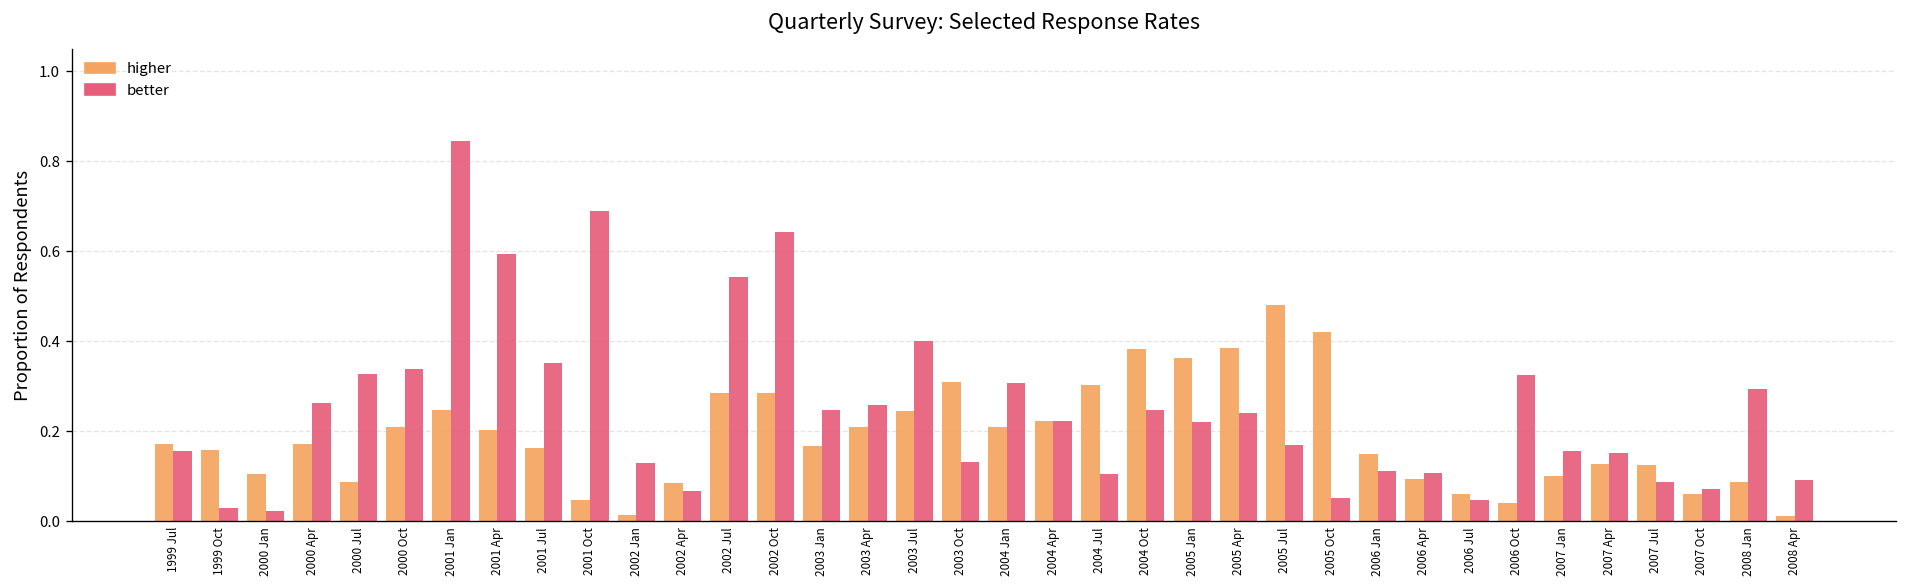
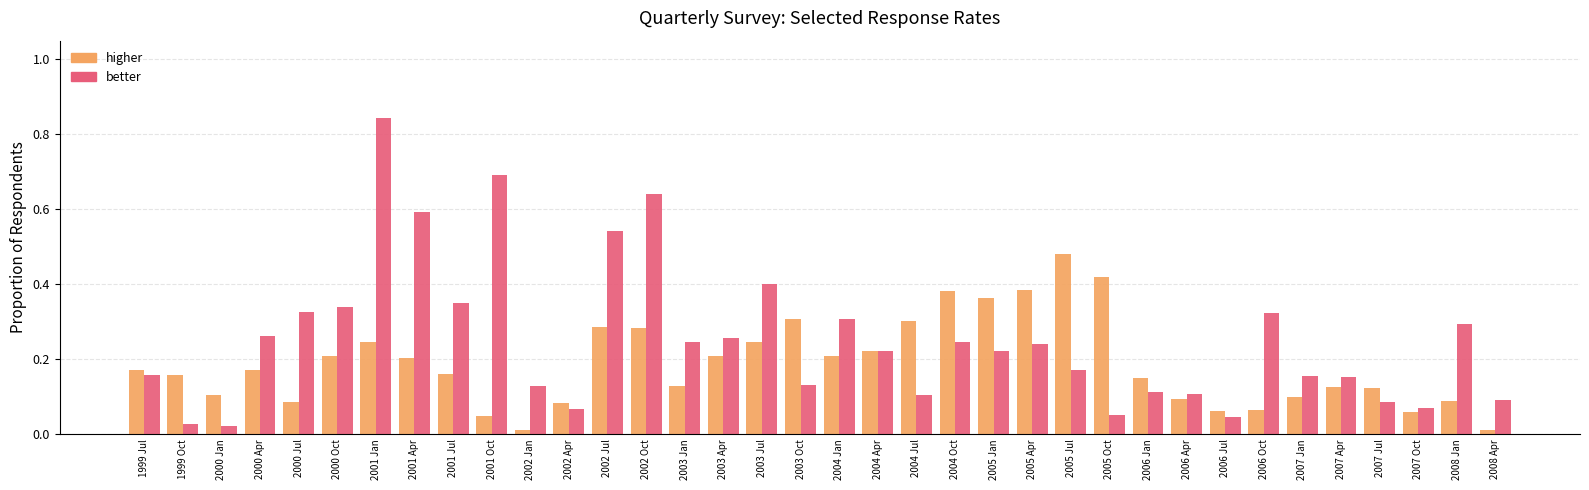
  {
    "higher": {
      "1999 Jul": 0.17,
      "1999 Oct": 0.16,
      "2000 Jan": 0.10,
      "2000 Apr": 0.17,
      "2000 Jul": 0.09,
      "2000 Oct": 0.21,
      "2001 Jan": 0.25,
      "2001 Apr": 0.20,
      "2001 Jul": 0.16,
      "2001 Oct": 0.05,
      "2002 Jan": 0.01,
      "2002 Apr": 0.08,
      "2002 Jul": 0.29,
      "2002 Oct": 0.28,
-     "2003 Jan": 0.17,
+     "2003 Jan": 0.13,
      "2003 Apr": 0.21,
      "2003 Jul": 0.25,
      "2003 Oct": 0.31,
      "2004 Jan": 0.21,
      "2004 Apr": 0.22,
      "2004 Jul": 0.30,
      "2004 Oct": 0.38,
      "2005 Jan": 0.36,
      "2005 Apr": 0.39,
      "2005 Jul": 0.48,
      "2005 Oct": 0.42,
      "2006 Jan": 0.15,
      "2006 Apr": 0.09,
      "2006 Jul": 0.06,
-     "2006 Oct": 0.04,
+     "2006 Oct": 0.06,
      "2007 Jan": 0.10,
      "2007 Apr": 0.13,
      "2007 Jul": 0.13,
      "2007 Oct": 0.06,
      "2008 Jan": 0.09,
      "2008 Apr": 0.01
    },
    "better": {
      "1999 Jul": 0.16,
      "1999 Oct": 0.03,
      "2000 Jan": 0.02,
      "2000 Apr": 0.26,
      "2000 Jul": 0.33,
      "2000 Oct": 0.34,
      "2001 Jan": 0.84,
      "2001 Apr": 0.59,
      "2001 Jul": 0.35,
      "2001 Oct": 0.69,
      "2002 Jan": 0.13,
      "2002 Apr": 0.07,
      "2002 Jul": 0.54,
      "2002 Oct": 0.64,
      "2003 Jan": 0.25,
      "2003 Apr": 0.26,
      "2003 Jul": 0.40,
      "2003 Oct": 0.13,
      "2004 Jan": 0.31,
      "2004 Apr": 0.22,
      "2004 Jul": 0.11,
      "2004 Oct": 0.25,
      "2005 Jan": 0.22,
      "2005 Apr": 0.24,
      "2005 Jul": 0.17,
      "2005 Oct": 0.05,
      "2006 Jan": 0.11,
      "2006 Apr": 0.11,
      "2006 Jul": 0.05,
      "2006 Oct": 0.32,
      "2007 Jan": 0.16,
      "2007 Apr": 0.15,
      "2007 Jul": 0.09,
      "2007 Oct": 0.07,
      "2008 Jan": 0.29,
      "2008 Apr": 0.09
    }
  }
